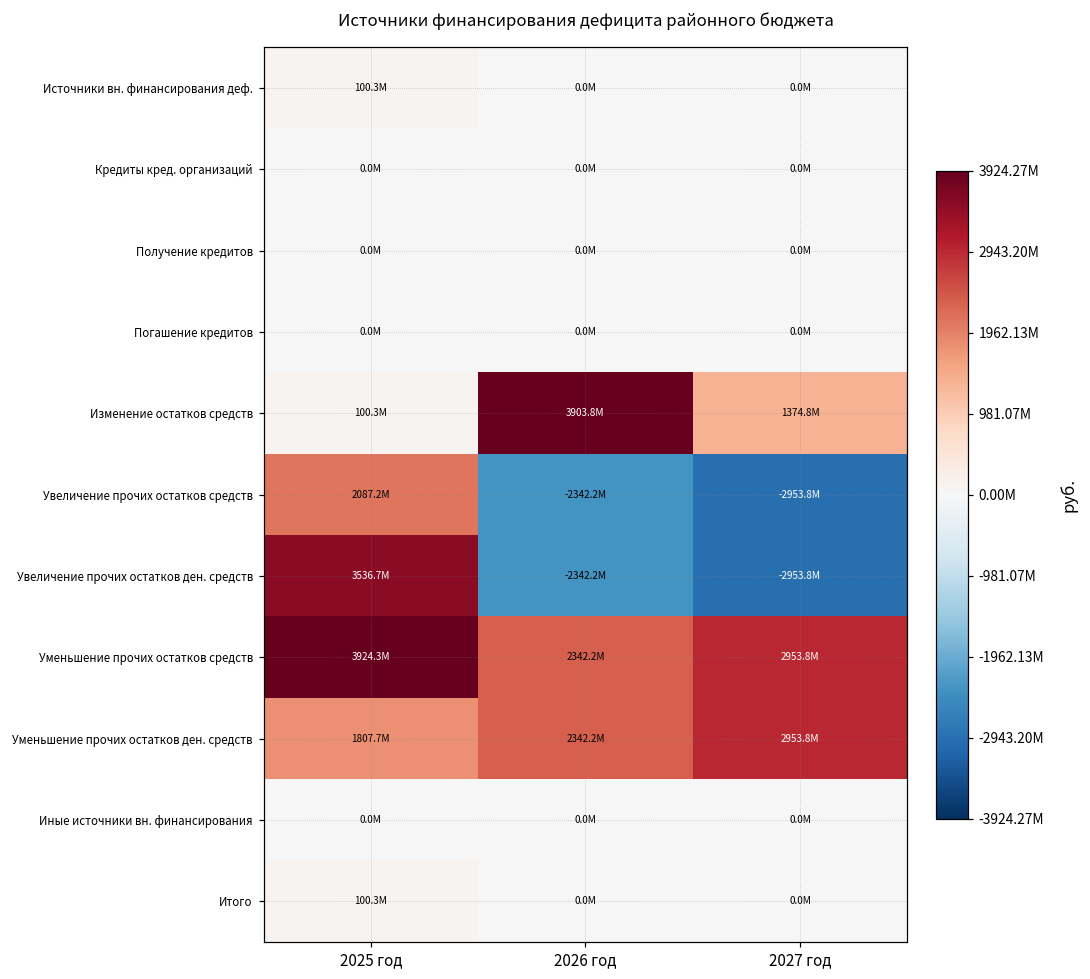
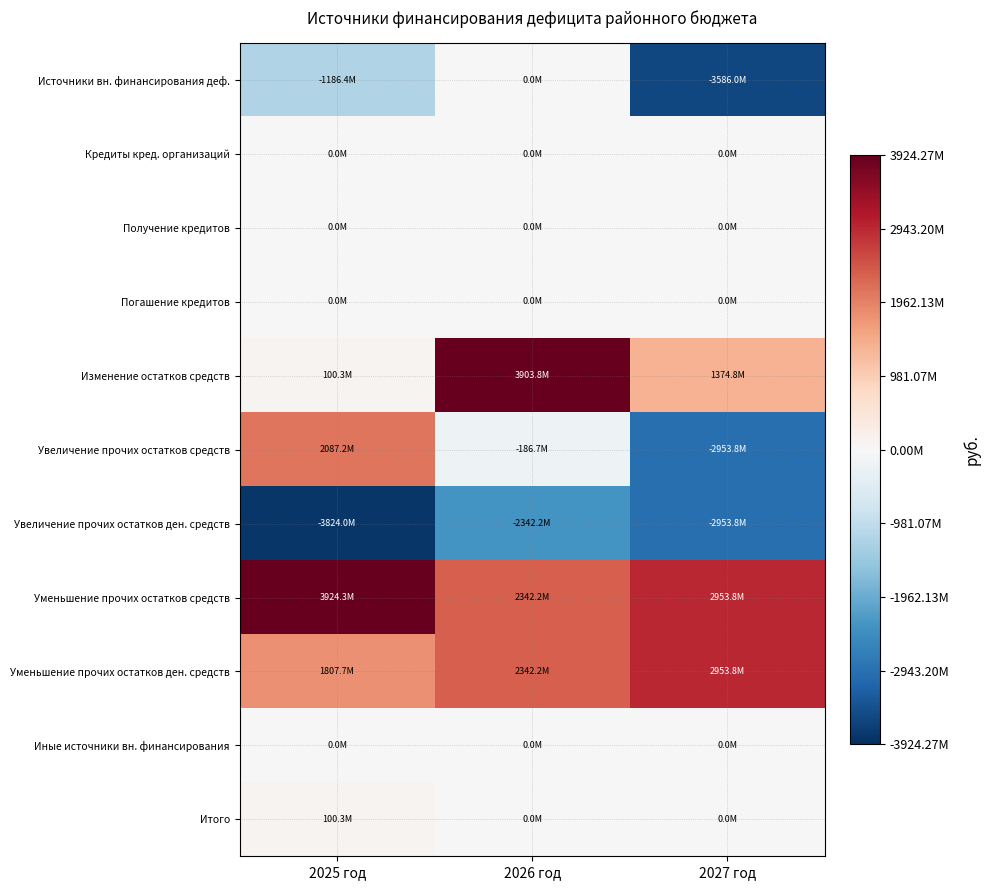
  {
    "Источники вн. финансирования деф.": {
-     "2025 год": "100.3M",
+     "2025 год": "-1186.4M",
      "2026 год": "0.0M",
-     "2027 год": "0.0M"
+     "2027 год": "-3586.0M"
    },
    "Кредиты кред. организаций": {
      "2025 год": "0.0M",
      "2026 год": "0.0M",
      "2027 год": "0.0M"
    },
    "Получение кредитов": {
      "2025 год": "0.0M",
      "2026 год": "0.0M",
      "2027 год": "0.0M"
    },
    "Погашение кредитов": {
      "2025 год": "0.0M",
      "2026 год": "0.0M",
      "2027 год": "0.0M"
    },
    "Изменение остатков средств": {
      "2025 год": "100.3M",
      "2026 год": "3903.8M",
      "2027 год": "1374.8M"
    },
    "Увеличение прочих остатков средств": {
      "2025 год": "2087.2M",
-     "2026 год": "-2342.2M",
+     "2026 год": "-186.7M",
      "2027 год": "-2953.8M"
    },
    "Увеличение прочих остатков ден. средств": {
-     "2025 год": "3536.7M",
+     "2025 год": "-3824.0M",
      "2026 год": "-2342.2M",
      "2027 год": "-2953.8M"
    },
    "Уменьшение прочих остатков средств": {
      "2025 год": "3924.3M",
      "2026 год": "2342.2M",
      "2027 год": "2953.8M"
    },
    "Уменьшение прочих остатков ден. средств": {
      "2025 год": "1807.7M",
      "2026 год": "2342.2M",
      "2027 год": "2953.8M"
    },
    "Иные источники вн. финансирования": {
      "2025 год": "0.0M",
      "2026 год": "0.0M",
      "2027 год": "0.0M"
    },
    "Итого": {
      "2025 год": "100.3M",
      "2026 год": "0.0M",
      "2027 год": "0.0M"
    }
  }
